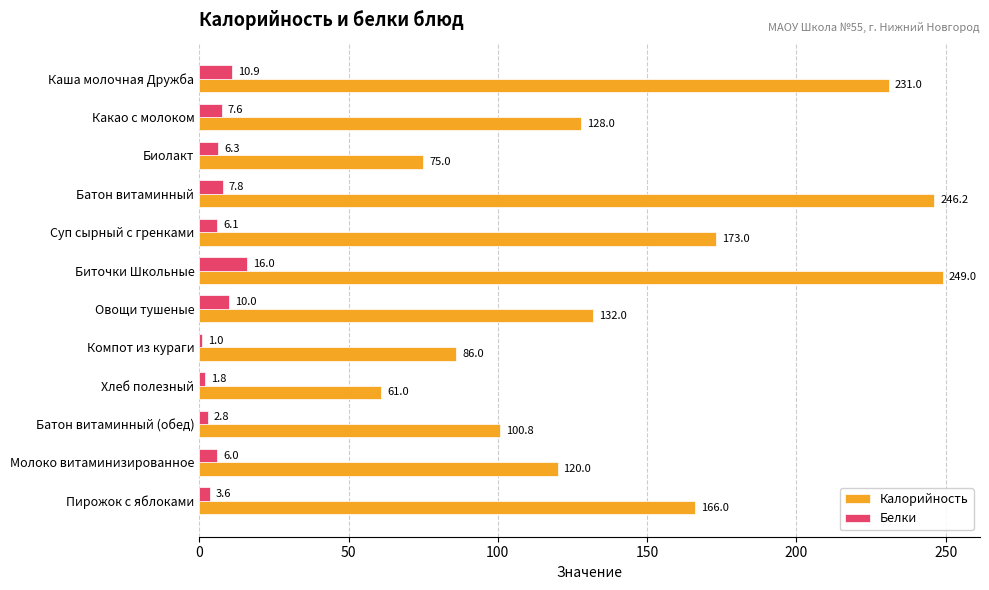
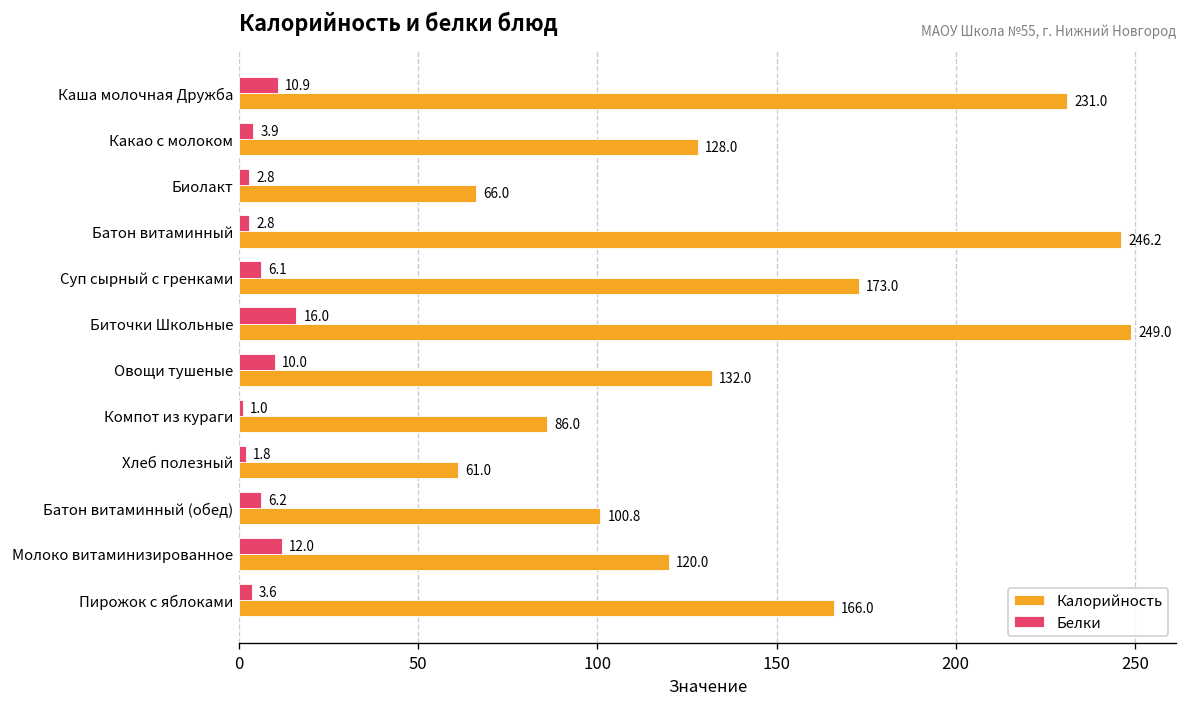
  {
    "Калорийность": {
      "Каша молочная Дружба": 231.0,
      "Какао с молоком": 128.0,
-     "Биолакт": 75.0,
+     "Биолакт": 66.0,
      "Батон витаминный": 246.2,
      "Суп сырный с гренками": 173.0,
      "Биточки Школьные": 249.0,
      "Овощи тушеные": 132.0,
      "Компот из кураги": 86.0,
      "Хлеб полезный": 61.0,
      "Батон витаминный (обед)": 100.8,
      "Молоко витаминизированное": 120.0,
      "Пирожок с яблоками": 166.0
    },
    "Белки": {
      "Каша молочная Дружба": 10.9,
-     "Какао с молоком": 7.6,
-     "Биолакт": 6.3,
-     "Батон витаминный": 7.8,
+     "Какао с молоком": 3.9,
+     "Биолакт": 2.8,
+     "Батон витаминный": 2.8,
      "Суп сырный с гренками": 6.1,
      "Биточки Школьные": 16.0,
      "Овощи тушеные": 10.0,
      "Компот из кураги": 1.0,
      "Хлеб полезный": 1.8,
-     "Батон витаминный (обед)": 2.8,
-     "Молоко витаминизированное": 6.0,
+     "Батон витаминный (обед)": 6.2,
+     "Молоко витаминизированное": 12.0,
      "Пирожок с яблоками": 3.6
    }
  }
